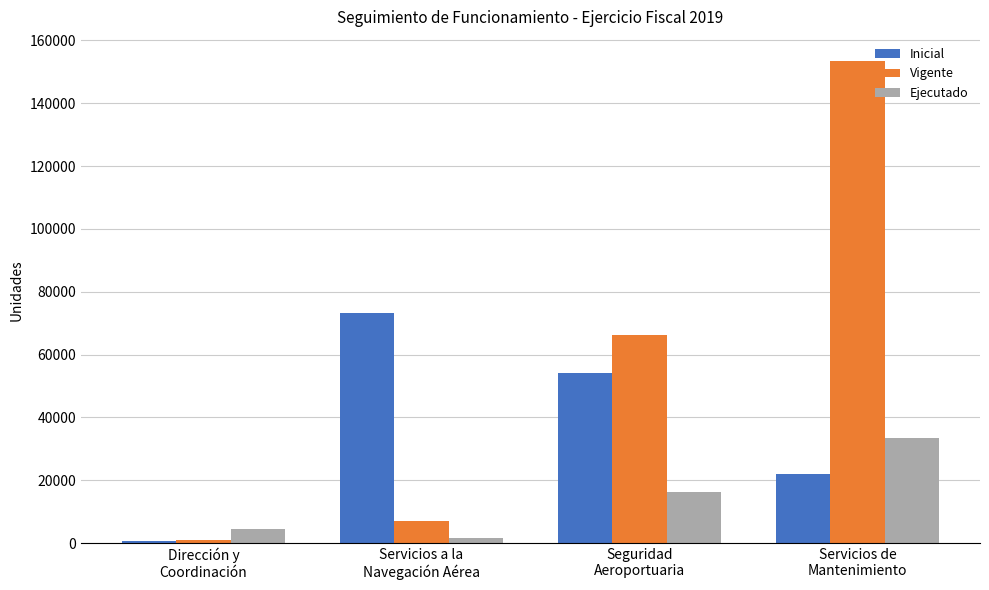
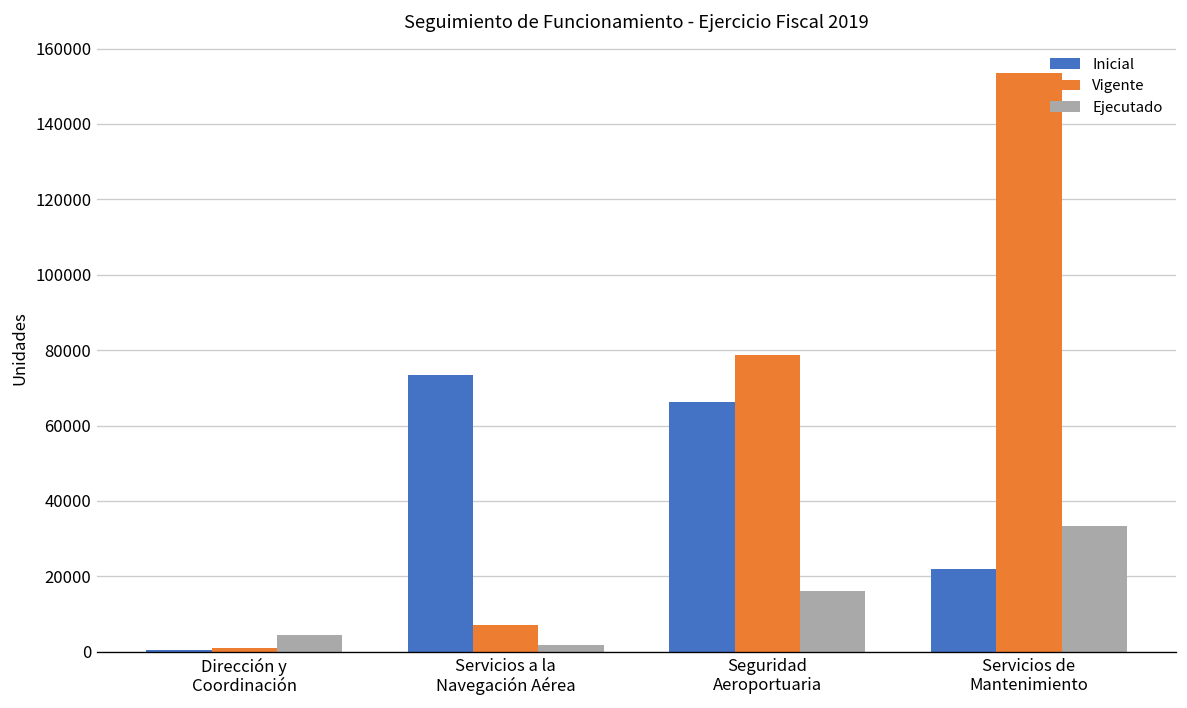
  {
    "Inicial": {
      "Servicios a la Navegación Aérea": 73000,
-     "Seguridad Aeroportuaria": 54000,
+     "Seguridad Aeroportuaria": 66000,
      "Servicios de Mantenimiento": 22000
    },
    "Vigente": {
      "Dirección y Coordinación": 1000,
      "Servicios a la Navegación Aérea": 7000,
-     "Seguridad Aeroportuaria": 66000,
+     "Seguridad Aeroportuaria": 79000,
      "Servicios de Mantenimiento": 153000
    },
    "Ejecutado": {
      "Dirección y Coordinación": 4000,
      "Servicios a la Navegación Aérea": 2000,
      "Seguridad Aeroportuaria": 16000,
      "Servicios de Mantenimiento": 33000
    }
  }
